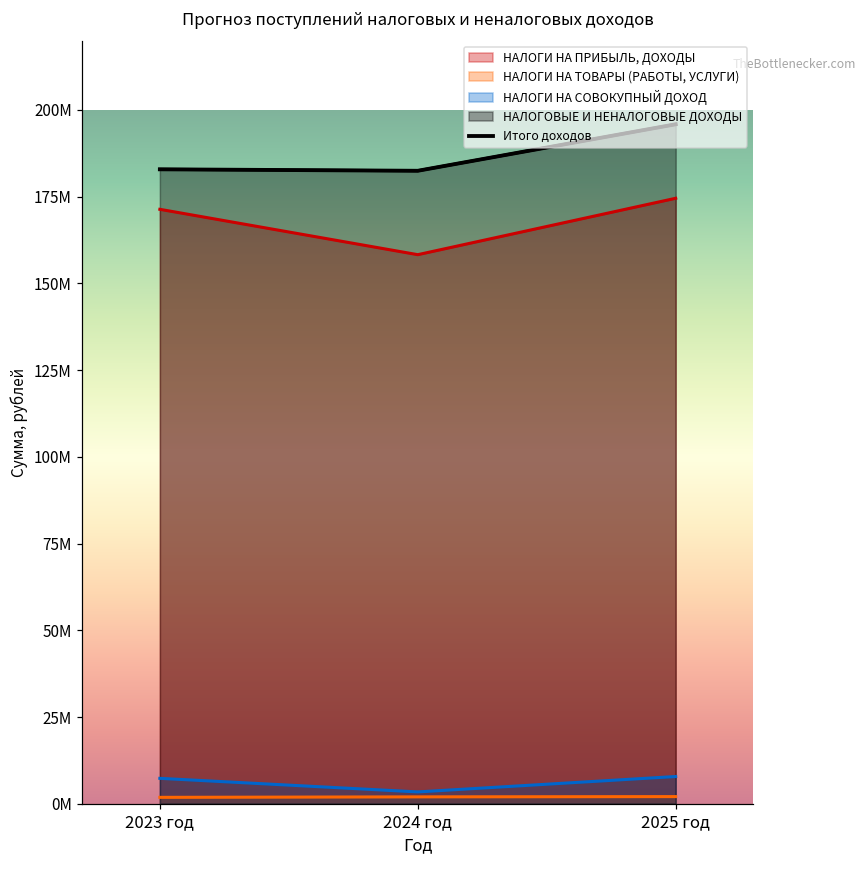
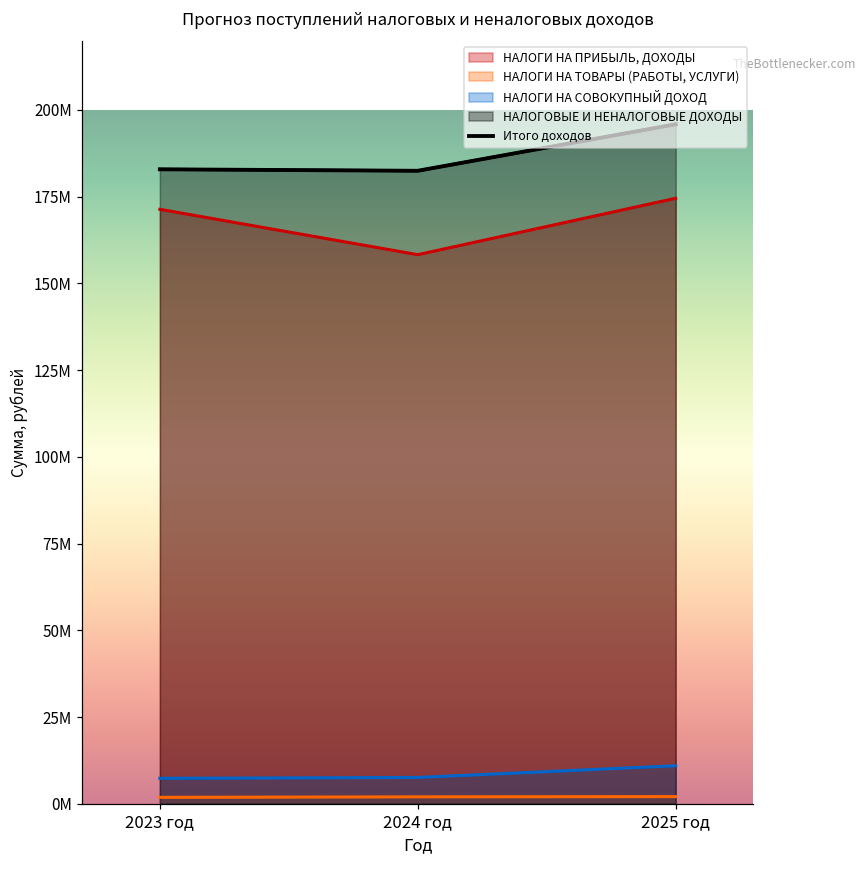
  {
    "НАЛОГИ НА СОВОКУПНЫЙ ДОХОД": {
      "2023 год": 7000000,
-     "2024 год": 3000000,
-     "2025 год": 8000000
+     "2024 год": 8000000,
+     "2025 год": 11000000
    },
    "НАЛОГОВЫЕ И НЕНАЛОГОВЫЕ ДОХОДЫ": {
      "2023 год": 183000000,
      "2024 год": 182000000
    }
  }
